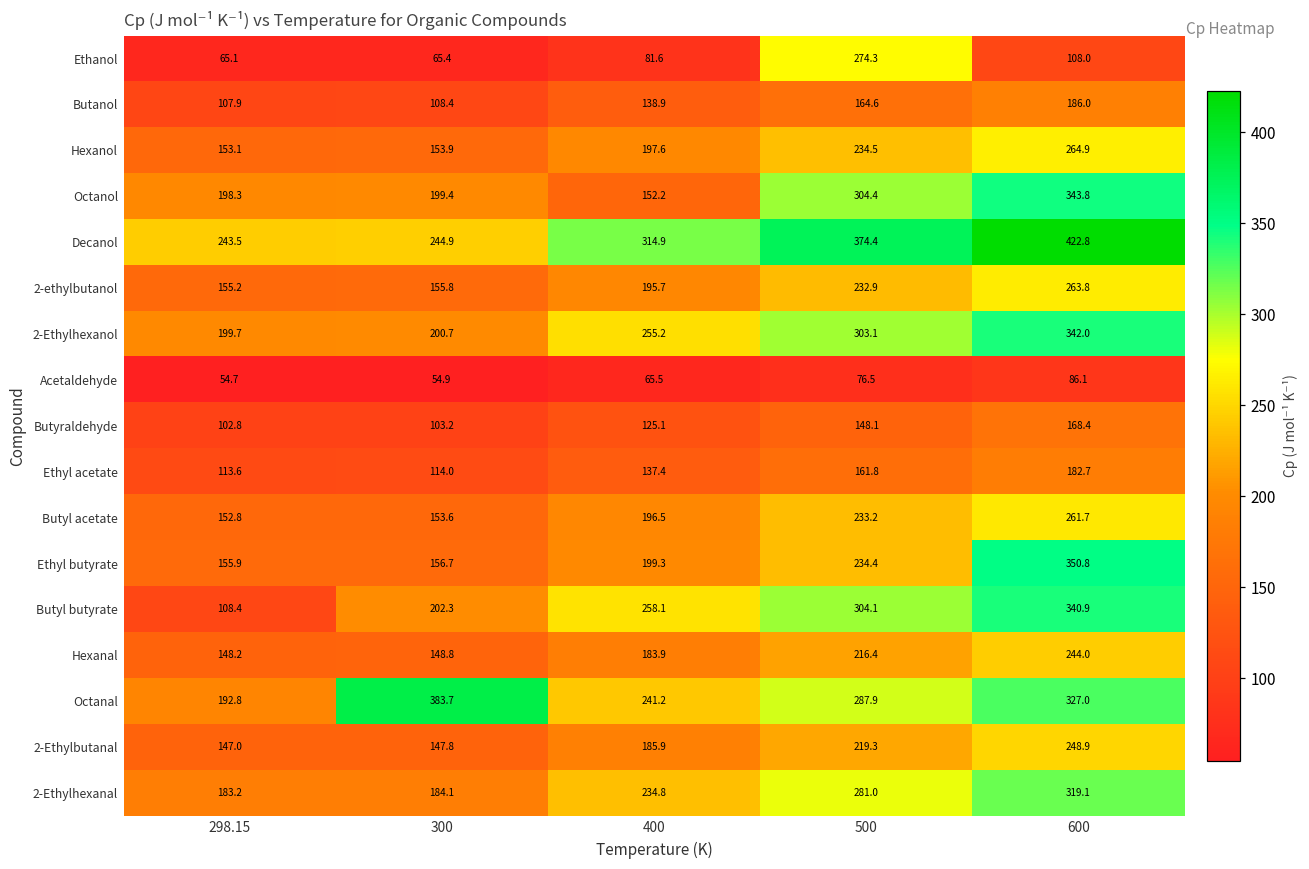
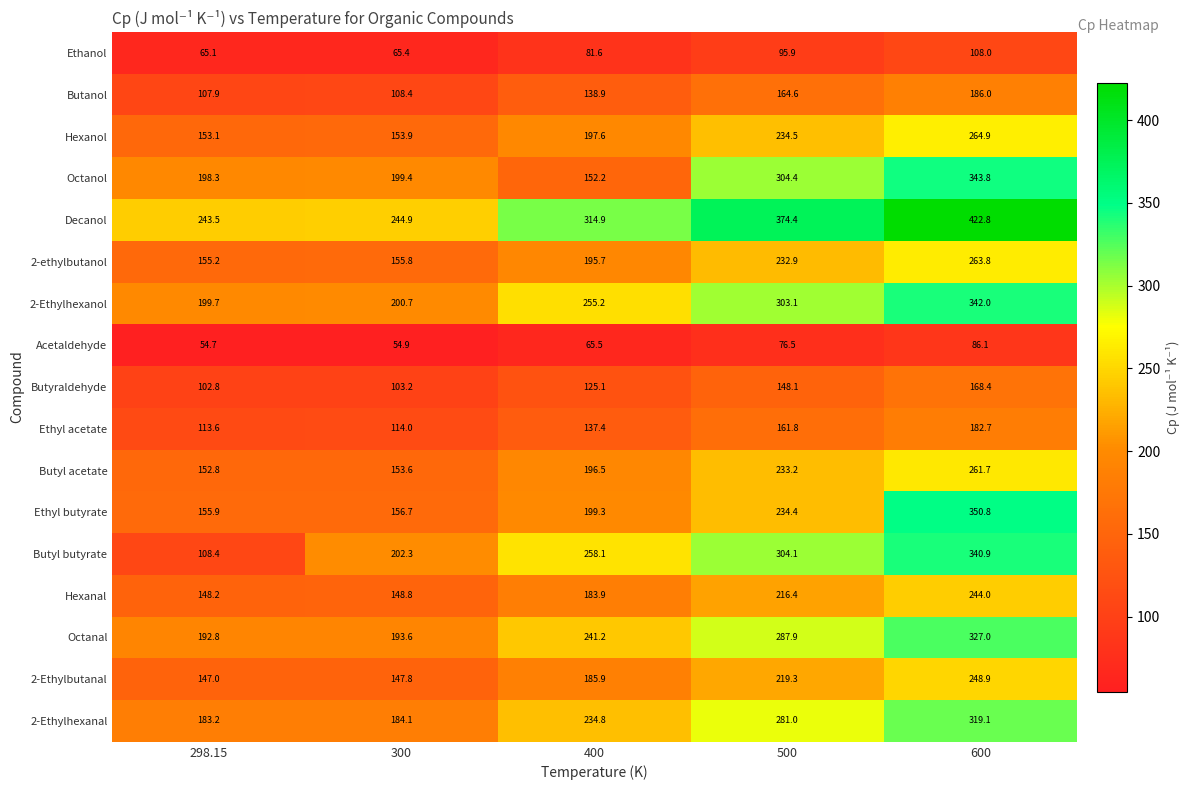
  {
    "Ethanol": {
      "298.15": 65.1,
      "300": 65.4,
      "400": 81.6,
-     "500": 274.3,
+     "500": 95.9,
      "600": 108.0
    },
    "Butanol": {
      "298.15": 107.9,
      "300": 108.4,
      "400": 138.9,
      "500": 164.6,
      "600": 186.0
    },
    "Hexanol": {
      "298.15": 153.1,
      "300": 153.9,
      "400": 197.6,
      "500": 234.5,
      "600": 264.9
    },
    "Octanol": {
      "298.15": 198.3,
      "300": 199.4,
      "400": 152.2,
      "500": 304.4,
      "600": 343.8
    },
    "Decanol": {
      "298.15": 243.5,
      "300": 244.9,
      "400": 314.9,
      "500": 374.4,
      "600": 422.8
    },
    "2-ethylbutanol": {
      "298.15": 155.2,
      "300": 155.8,
      "400": 195.7,
      "500": 232.9,
      "600": 263.8
    },
    "2-Ethylhexanol": {
      "298.15": 199.7,
      "300": 200.7,
      "400": 255.2,
      "500": 303.1,
      "600": 342.0
    },
    "Acetaldehyde": {
      "298.15": 54.7,
      "300": 54.9,
      "400": 65.5,
      "500": 76.5,
      "600": 86.1
    },
    "Butyraldehyde": {
      "298.15": 102.8,
      "300": 103.2,
      "400": 125.1,
      "500": 148.1,
      "600": 168.4
    },
    "Ethyl acetate": {
      "298.15": 113.6,
      "300": 114.0,
      "400": 137.4,
      "500": 161.8,
      "600": 182.7
    },
    "Butyl acetate": {
      "298.15": 152.8,
      "300": 153.6,
      "400": 196.5,
      "500": 233.2,
      "600": 261.7
    },
    "Ethyl butyrate": {
      "298.15": 155.9,
      "300": 156.7,
      "400": 199.3,
      "500": 234.4,
      "600": 350.8
    },
    "Butyl butyrate": {
      "298.15": 108.4,
      "300": 202.3,
      "400": 258.1,
      "500": 304.1,
      "600": 340.9
    },
    "Hexanal": {
      "298.15": 148.2,
      "300": 148.8,
      "400": 183.9,
      "500": 216.4,
      "600": 244.0
    },
    "Octanal": {
      "298.15": 192.8,
-     "300": 383.7,
+     "300": 193.6,
      "400": 241.2,
      "500": 287.9,
      "600": 327.0
    },
    "2-Ethylbutanal": {
      "298.15": 147.0,
      "300": 147.8,
      "400": 185.9,
      "500": 219.3,
      "600": 248.9
    },
    "2-Ethylhexanal": {
      "298.15": 183.2,
      "300": 184.1,
      "400": 234.8,
      "500": 281.0,
      "600": 319.1
    }
  }
